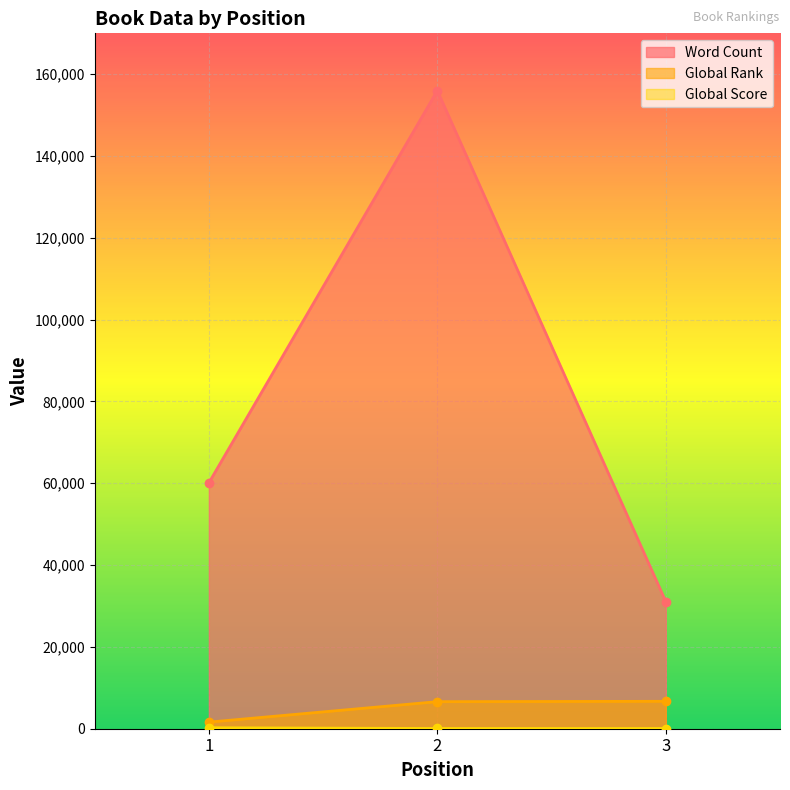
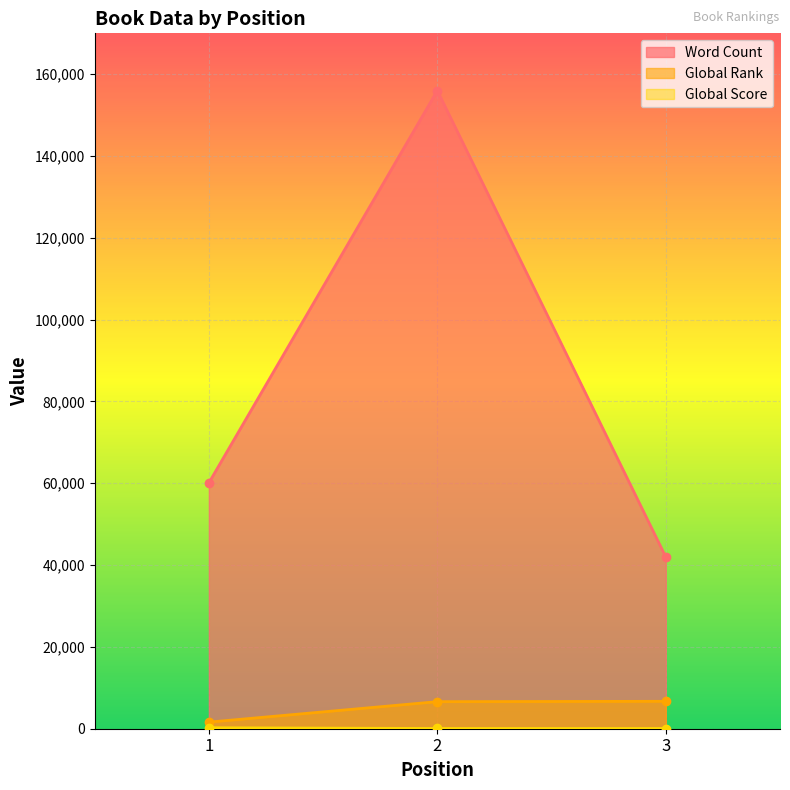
  {
    "Word Count": {
      "1": "60,000",
      "2": "156,000",
-     "3": "31,000"
+     "3": "42,000"
    }
  }
